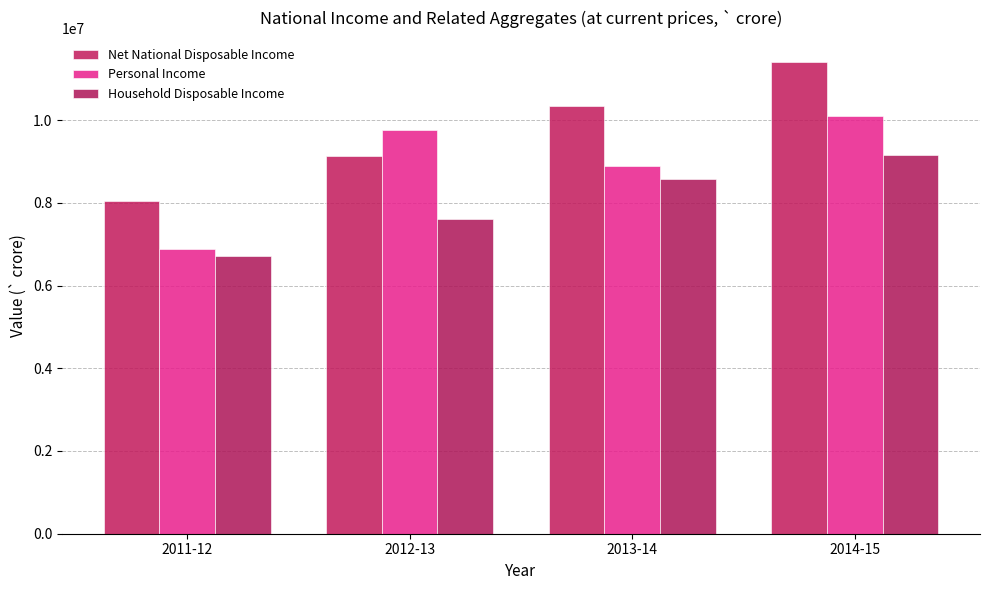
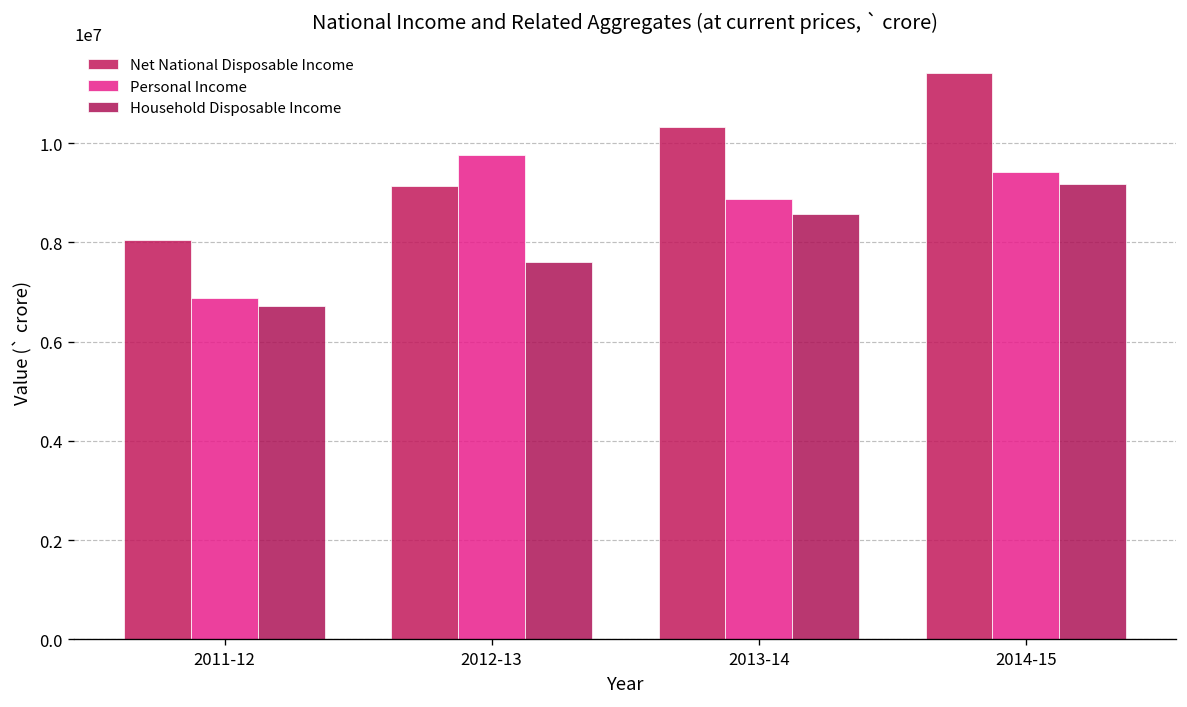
  {
    "Personal Income": {
      "2011-12": 6900000,
      "2012-13": 9800000,
      "2013-14": 8900000,
-     "2014-15": 10100000
+     "2014-15": 9400000
    }
  }
